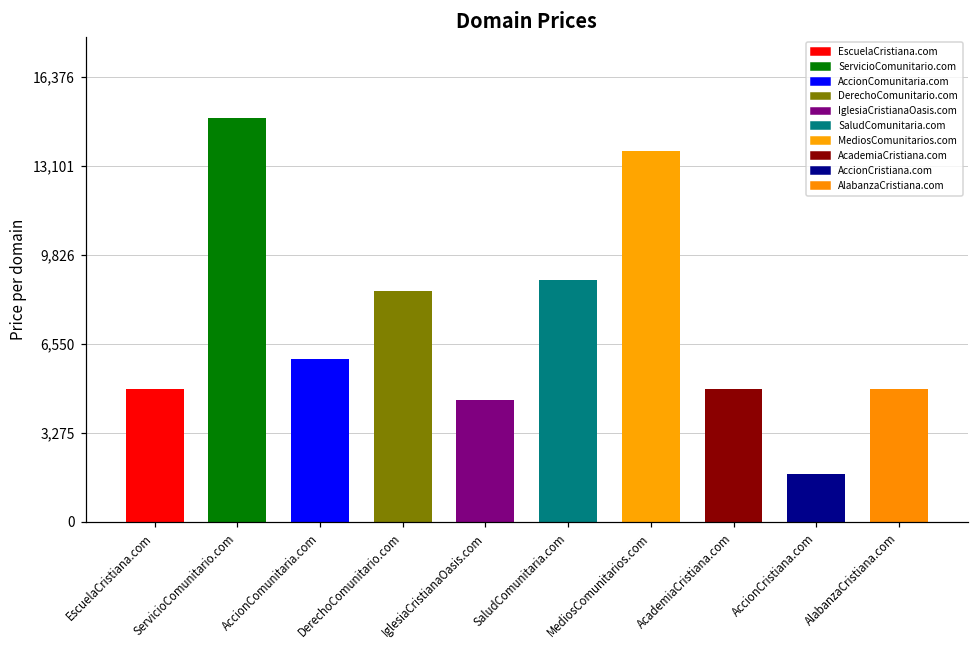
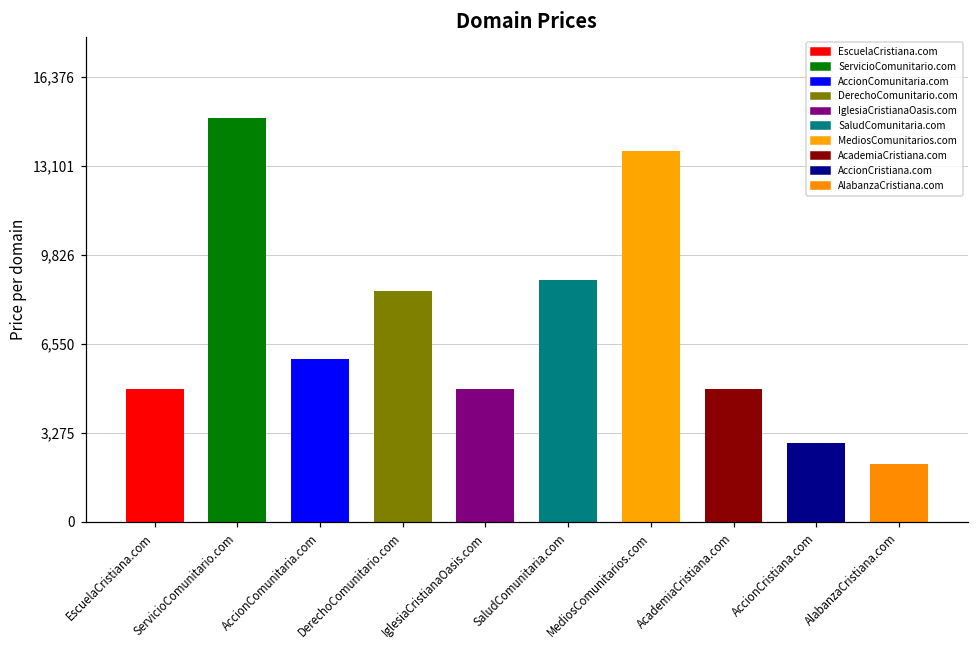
  {
    "EscuelaCristiana.com": "4,900",
    "ServicioComunitario.com": "14,900",
    "AccionComunitaria.com": "6,000",
    "DerechoComunitario.com": "8,500",
-   "IglesiaCristianaOasis.com": "4,500",
+   "IglesiaCristianaOasis.com": "4,900",
    "SaludComunitaria.com": "8,900",
    "MediosComunitarios.com": "13,700",
    "AcademiaCristiana.com": "4,900",
-   "AccionCristiana.com": "1,700",
-   "AlabanzaCristiana.com": "4,900"
+   "AccionCristiana.com": "2,900",
+   "AlabanzaCristiana.com": "2,100"
  }
